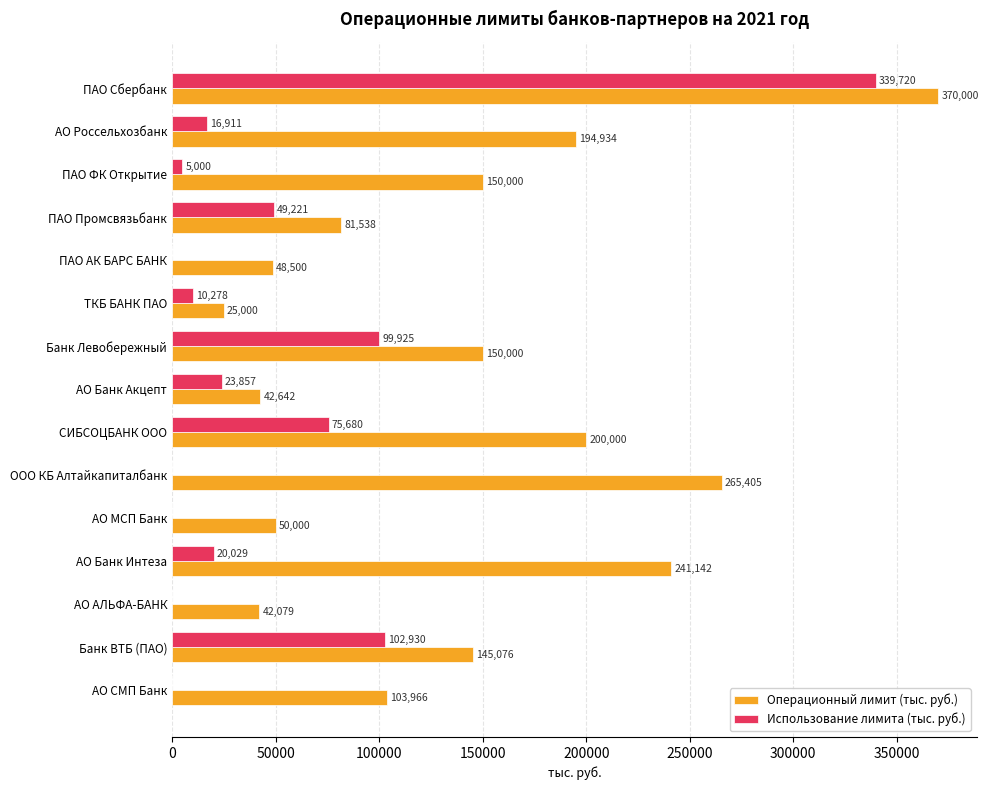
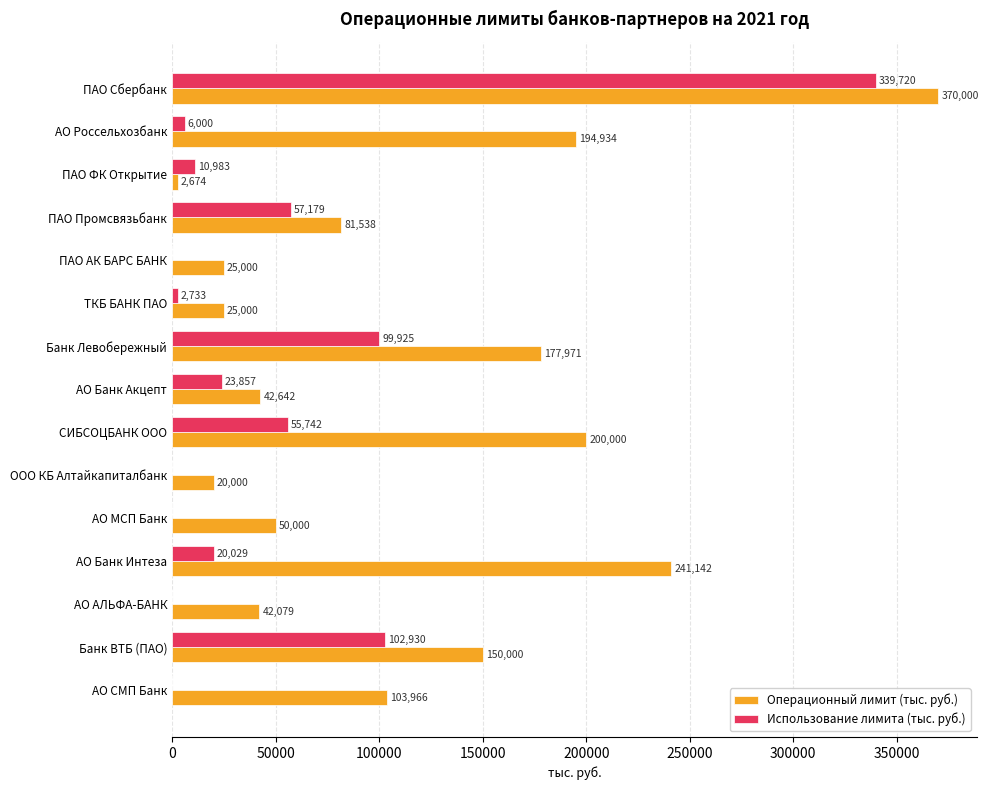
  {
    "Операционный лимит (тыс. руб.)": {
      "ПАО Сбербанк": "370,000",
      "АО Россельхозбанк": "194,934",
-     "ПАО ФК Открытие": "150,000",
+     "ПАО ФК Открытие": "2,674",
      "ПАО Промсвязьбанк": "81,538",
-     "ПАО АК БАРС БАНК": "48,500",
+     "ПАО АК БАРС БАНК": "25,000",
      "ТКБ БАНК ПАО": "25,000",
-     "Банк Левобережный": "150,000",
+     "Банк Левобережный": "177,971",
      "АО Банк Акцепт": "42,642",
      "СИБСОЦБАНК ООО": "200,000",
-     "ООО КБ Алтайкапиталбанк": "265,405",
+     "ООО КБ Алтайкапиталбанк": "20,000",
      "АО МСП Банк": "50,000",
      "АО Банк Интеза": "241,142",
      "АО АЛЬФА-БАНК": "42,079",
-     "Банк ВТБ (ПАО)": "145,076",
+     "Банк ВТБ (ПАО)": "150,000",
      "АО СМП Банк": "103,966"
    },
    "Использование лимита (тыс. руб.)": {
      "ПАО Сбербанк": "339,720",
-     "АО Россельхозбанк": "16,911",
-     "ПАО ФК Открытие": "5,000",
-     "ПАО Промсвязьбанк": "49,221",
-     "ТКБ БАНК ПАО": "10,278",
+     "АО Россельхозбанк": "6,000",
+     "ПАО ФК Открытие": "10,983",
+     "ПАО Промсвязьбанк": "57,179",
+     "ТКБ БАНК ПАО": "2,733",
      "Банк Левобережный": "99,925",
      "АО Банк Акцепт": "23,857",
-     "СИБСОЦБАНК ООО": "75,680",
+     "СИБСОЦБАНК ООО": "55,742",
      "АО Банк Интеза": "20,029",
      "Банк ВТБ (ПАО)": "102,930"
    }
  }
